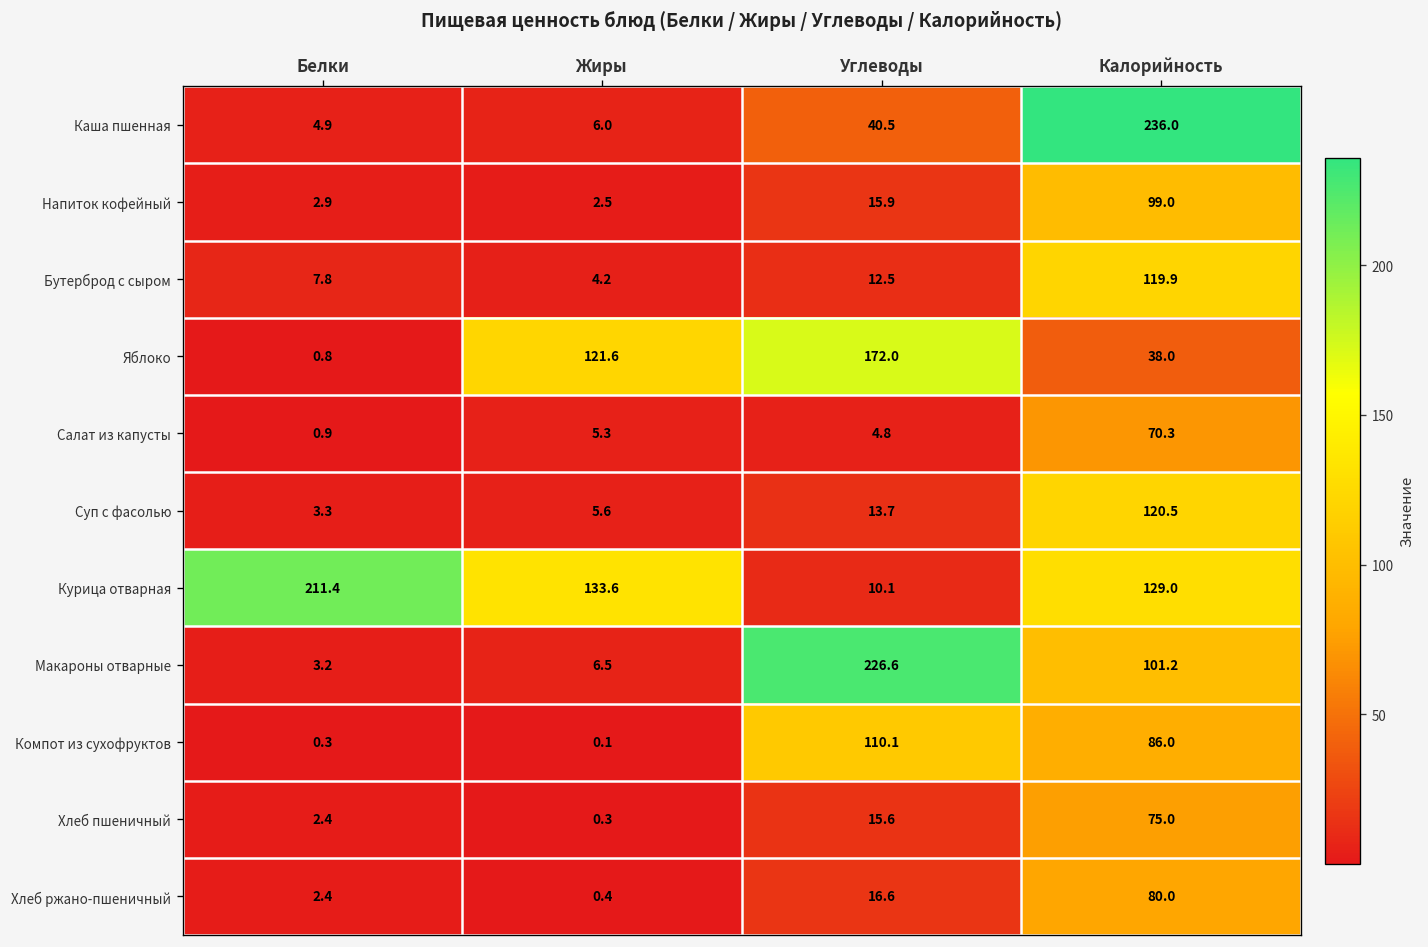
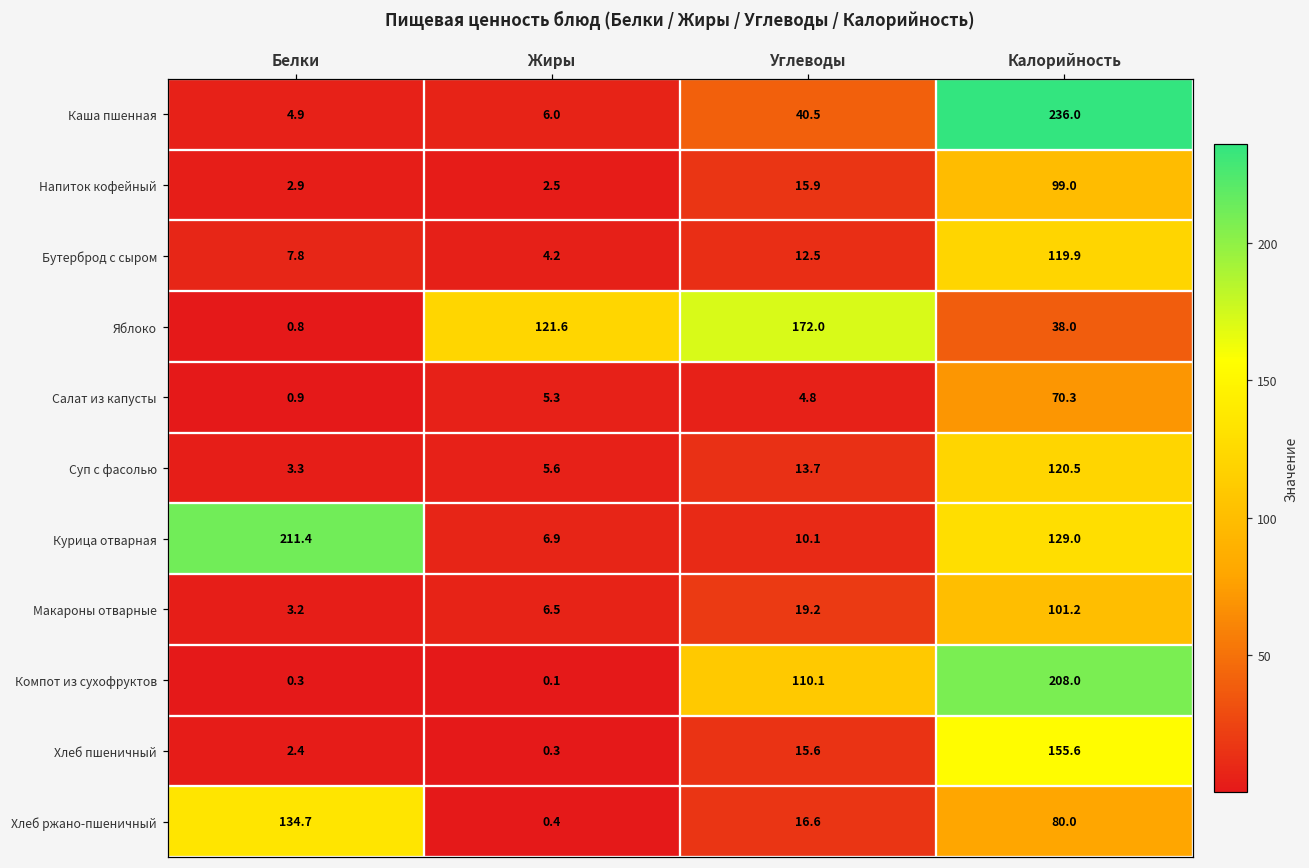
  {
    "Каша пшенная": {
      "Белки": 4.9,
      "Жиры": 6.0,
      "Углеводы": 40.5,
      "Калорийность": 236.0
    },
    "Напиток кофейный": {
      "Белки": 2.9,
      "Жиры": 2.5,
      "Углеводы": 15.9,
      "Калорийность": 99.0
    },
    "Бутерброд с сыром": {
      "Белки": 7.8,
      "Жиры": 4.2,
      "Углеводы": 12.5,
      "Калорийность": 119.9
    },
    "Яблоко": {
      "Белки": 0.8,
      "Жиры": 121.6,
      "Углеводы": 172.0,
      "Калорийность": 38.0
    },
    "Салат из капусты": {
      "Белки": 0.9,
      "Жиры": 5.3,
      "Углеводы": 4.8,
      "Калорийность": 70.3
    },
    "Суп с фасолью": {
      "Белки": 3.3,
      "Жиры": 5.6,
      "Углеводы": 13.7,
      "Калорийность": 120.5
    },
    "Курица отварная": {
      "Белки": 211.4,
-     "Жиры": 133.6,
+     "Жиры": 6.9,
      "Углеводы": 10.1,
      "Калорийность": 129.0
    },
    "Макароны отварные": {
      "Белки": 3.2,
      "Жиры": 6.5,
-     "Углеводы": 226.6,
+     "Углеводы": 19.2,
      "Калорийность": 101.2
    },
    "Компот из сухофруктов": {
      "Белки": 0.3,
      "Жиры": 0.1,
      "Углеводы": 110.1,
-     "Калорийность": 86.0
+     "Калорийность": 208.0
    },
    "Хлеб пшеничный": {
      "Белки": 2.4,
      "Жиры": 0.3,
      "Углеводы": 15.6,
-     "Калорийность": 75.0
+     "Калорийность": 155.6
    },
    "Хлеб ржано-пшеничный": {
-     "Белки": 2.4,
+     "Белки": 134.7,
      "Жиры": 0.4,
      "Углеводы": 16.6,
      "Калорийность": 80.0
    }
  }
